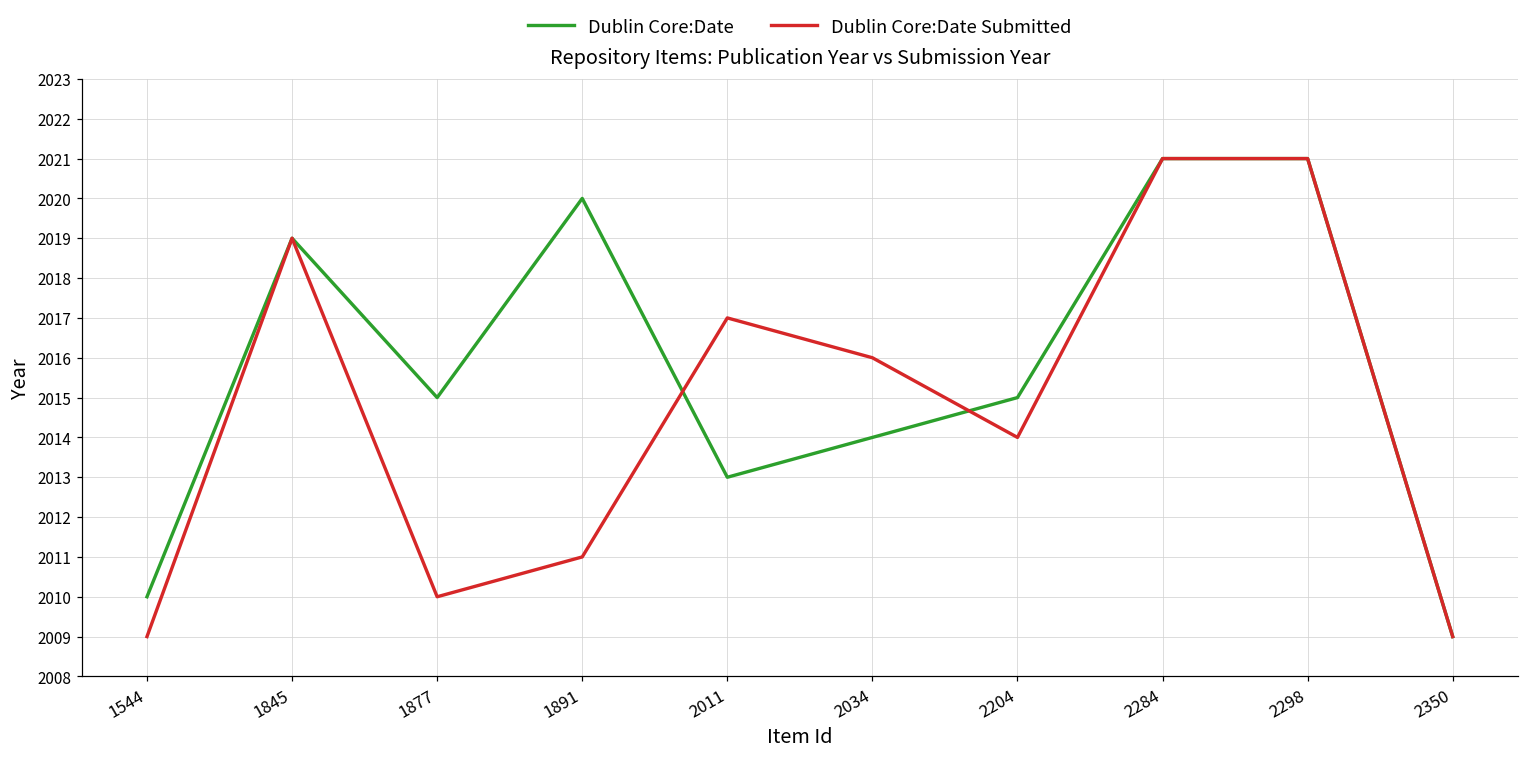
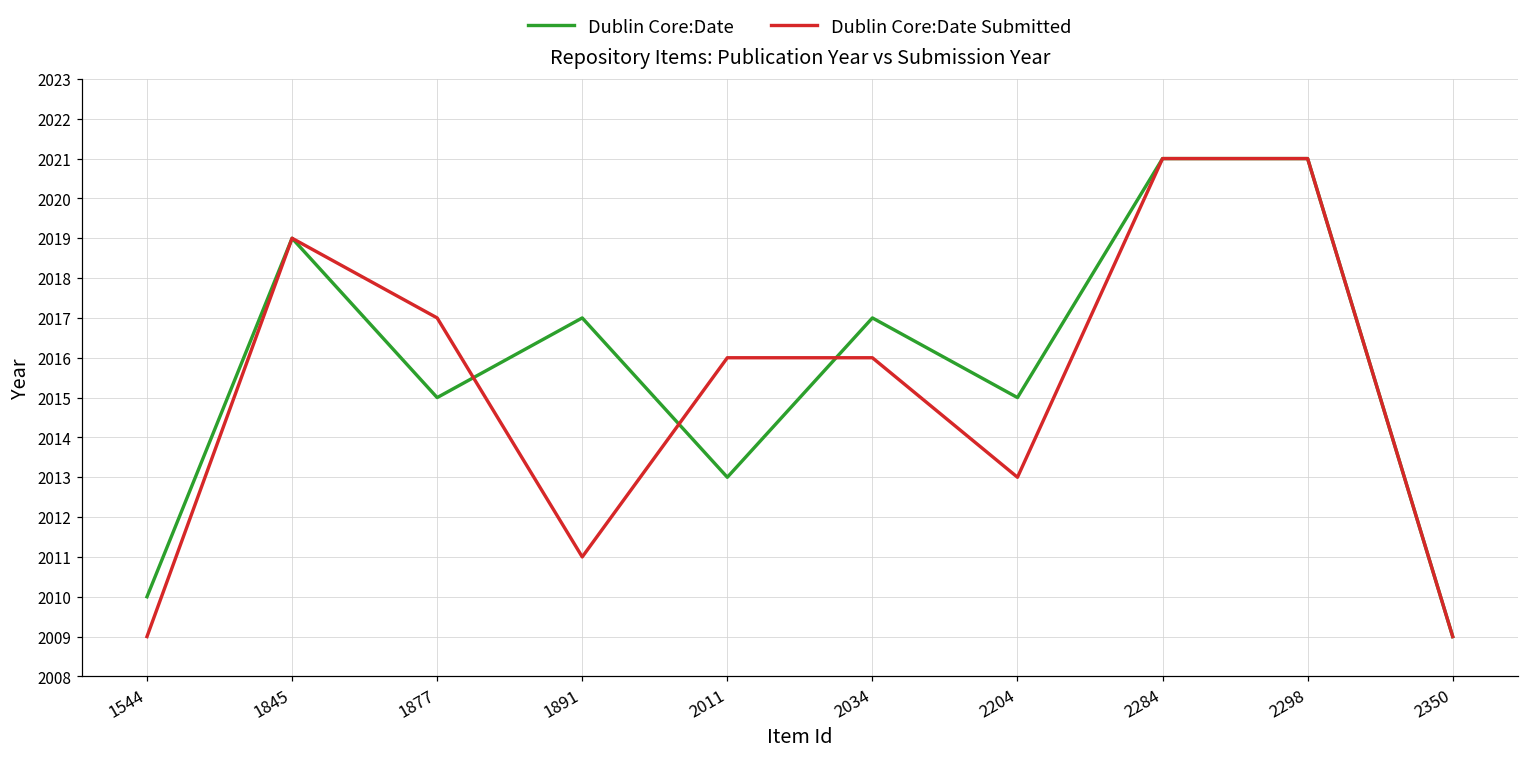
  {
    "Dublin Core:Date": {
      "1544": 2010,
      "1877": 2015,
-     "1891": 2020,
+     "1891": 2017,
      "2011": 2013,
-     "2034": 2014,
+     "2034": 2017,
      "2204": 2015
    },
    "Dublin Core:Date Submitted": {
      "1544": 2009,
-     "1877": 2010,
+     "1877": 2017,
      "1891": 2011,
-     "2011": 2017,
+     "2011": 2016,
      "2034": 2016,
-     "2204": 2014
+     "2204": 2013
    }
  }
